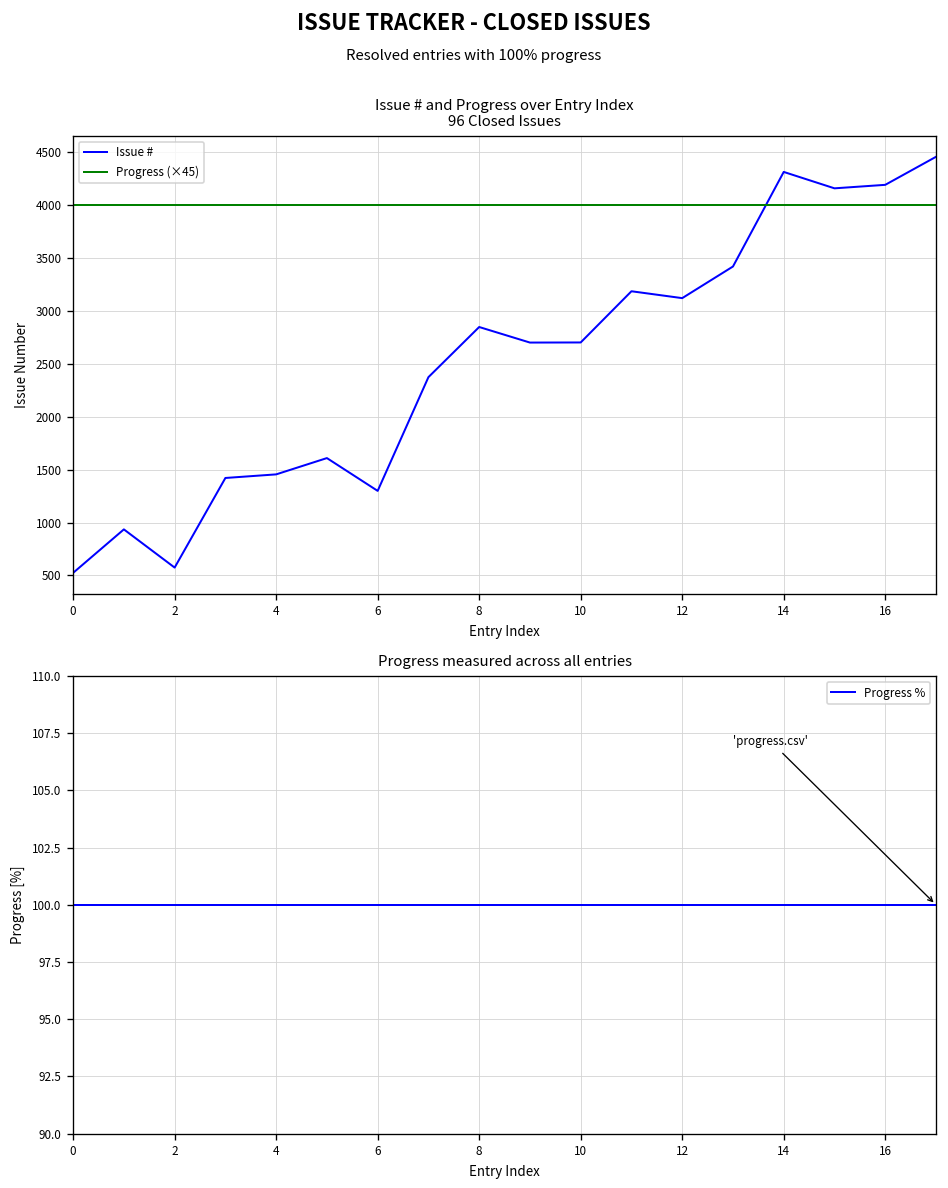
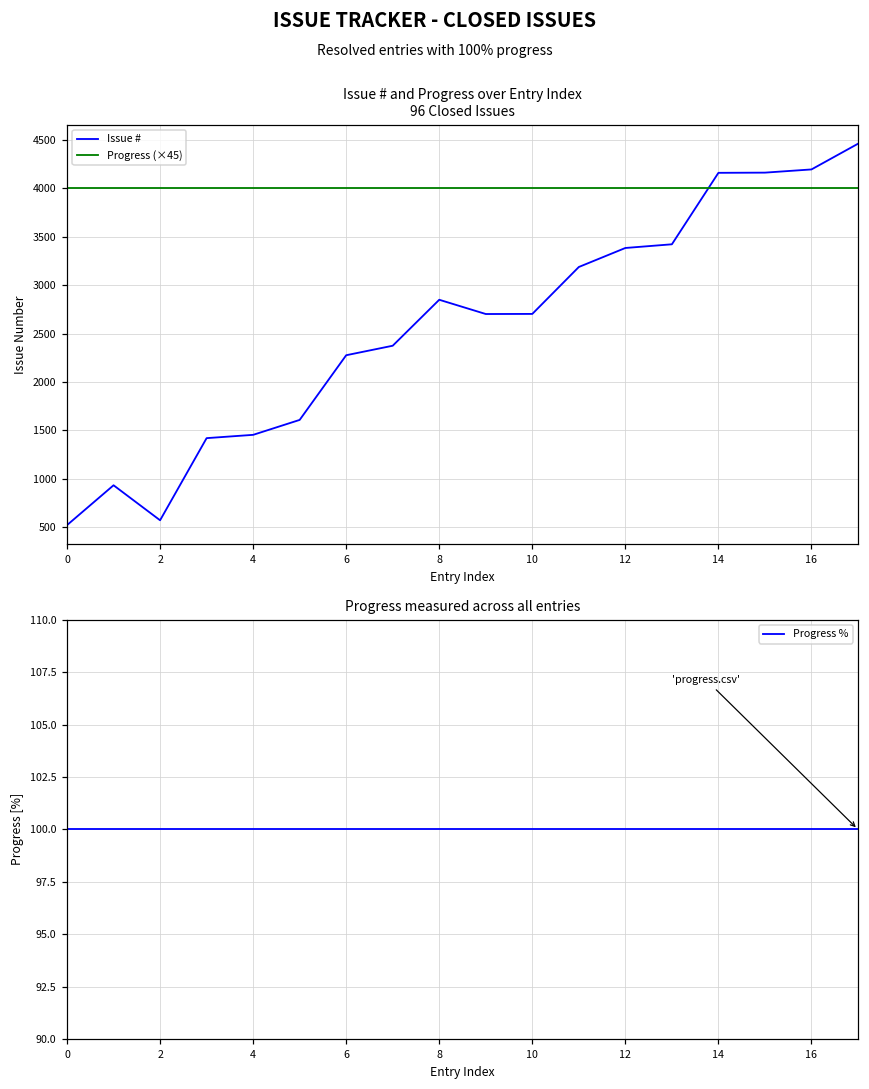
  {
    "Issue # and Progress over Entry Index 96 Closed Issues": {
      "Issue #": {
        "0": 500,
        "2": 600,
        "4": 1500,
-       "6": 1300,
+       "6": 2300,
        "8": 2800,
        "10": 2700,
-       "12": 3100,
-       "14": 4300,
+       "12": 3400,
+       "14": 4200,
        "16": 4200
      },
      "Progress (×45)": {
        "0": 4000,
        "2": 4000,
        "4": 4000,
        "6": 4000,
        "8": 4000,
        "10": 4000,
        "12": 4000,
        "14": 4000,
        "16": 4000
      }
    },
    "Progress measured across all entries": {
      "0": 100.0,
      "2": 100.0,
      "4": 100.0,
      "6": 100.0,
      "8": 100.0,
      "10": 100.0,
      "12": 100.0,
      "14": 100.0,
      "16": 100.0
    }
  }
